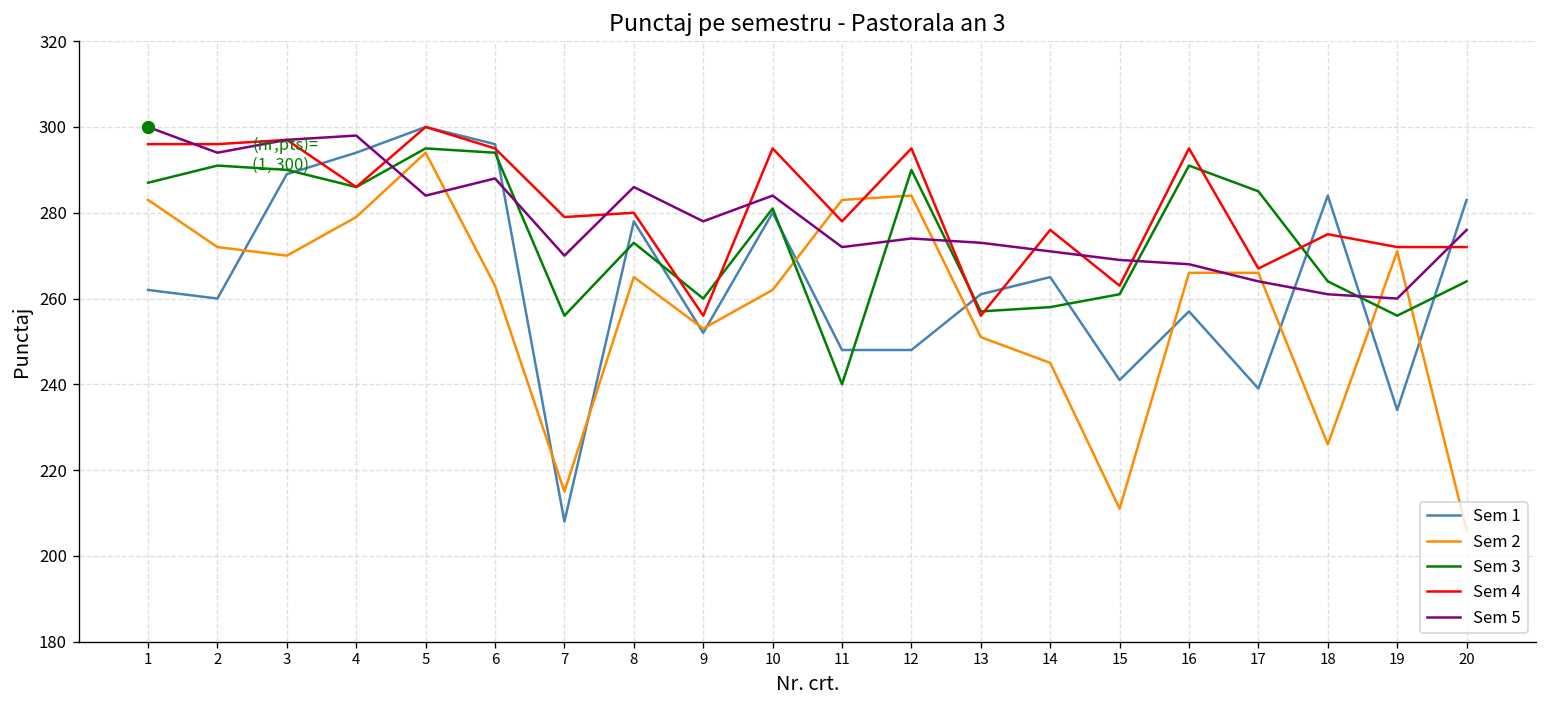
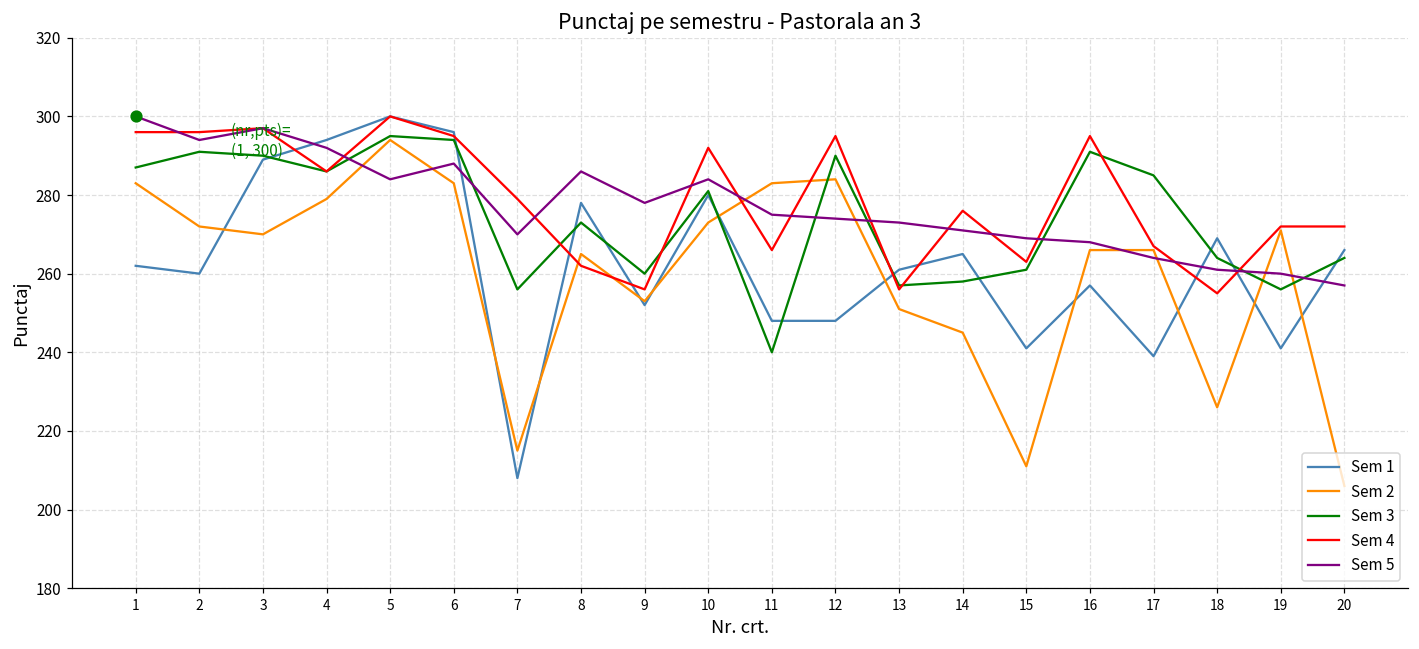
  {
    "Sem 1": {
      "1": 262,
      "2": 260,
      "4": 294,
      "6": 296,
      "7": 208,
      "8": 278,
      "9": 252,
      "10": 280,
      "11": 248,
      "12": 248,
      "13": 261,
      "14": 265,
      "15": 241,
      "16": 257,
      "17": 239,
-     "18": 284,
-     "19": 234,
-     "20": 283
+     "18": 269,
+     "19": 241,
+     "20": 266
    },
    "Sem 2": {
      "1": 283,
      "2": 272,
      "3": 270,
      "4": 279,
      "5": 294,
-     "6": 263,
+     "6": 283,
      "7": 215,
      "8": 265,
      "9": 253,
-     "10": 262,
+     "10": 273,
      "11": 283,
      "12": 284,
      "13": 251,
      "14": 245,
      "15": 211,
      "16": 266,
      "17": 266,
      "18": 226,
      "19": 271
    },
    "Sem 4": {
      "1": 296,
      "2": 296,
      "6": 295,
      "7": 279,
-     "8": 280,
+     "8": 262,
      "9": 256,
-     "10": 295,
-     "11": 278,
+     "10": 292,
+     "11": 266,
      "12": 295,
      "13": 256,
      "14": 276,
      "15": 263,
      "16": 295,
      "17": 267,
-     "18": 275,
+     "18": 255,
      "19": 272,
      "20": 272
    },
    "Sem 5": {
      "2": 294,
-     "4": 298,
+     "4": 292,
      "5": 284,
      "6": 288,
      "7": 270,
      "8": 286,
      "9": 278,
      "10": 284,
-     "11": 272,
+     "11": 275,
      "12": 274,
      "13": 273,
      "14": 271,
      "15": 269,
      "16": 268,
      "17": 264,
      "18": 261,
      "19": 260,
-     "20": 276
+     "20": 257
    }
  }
